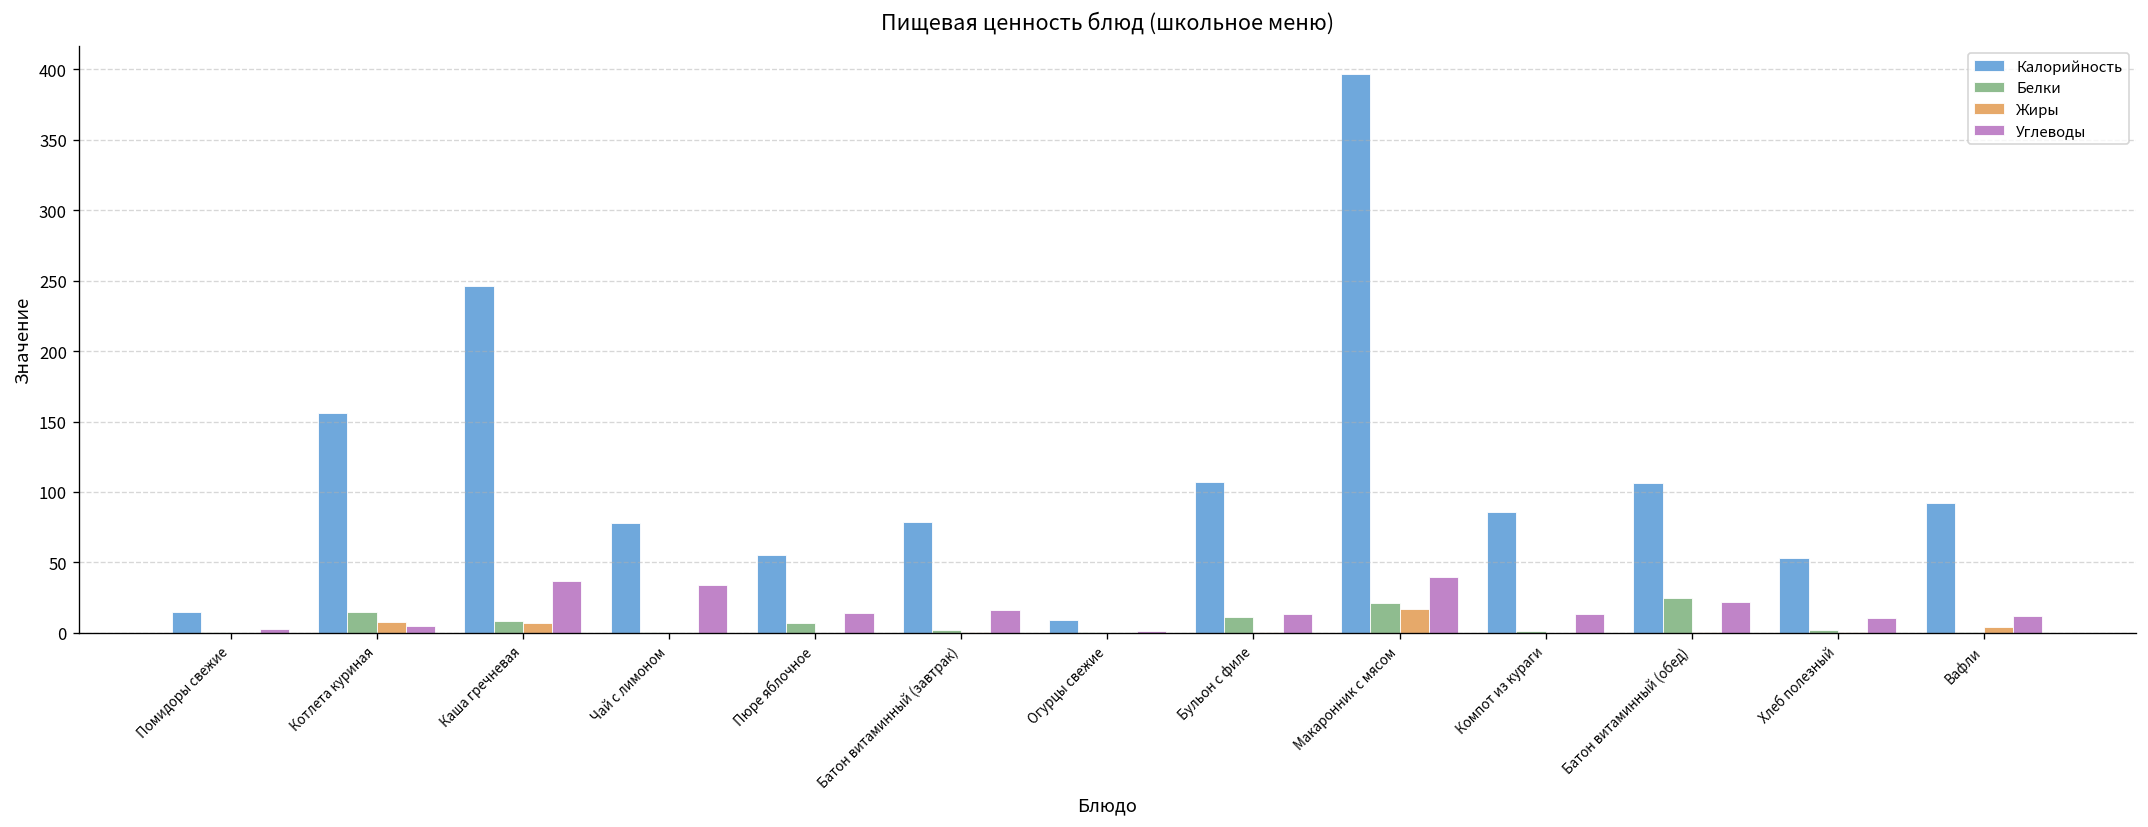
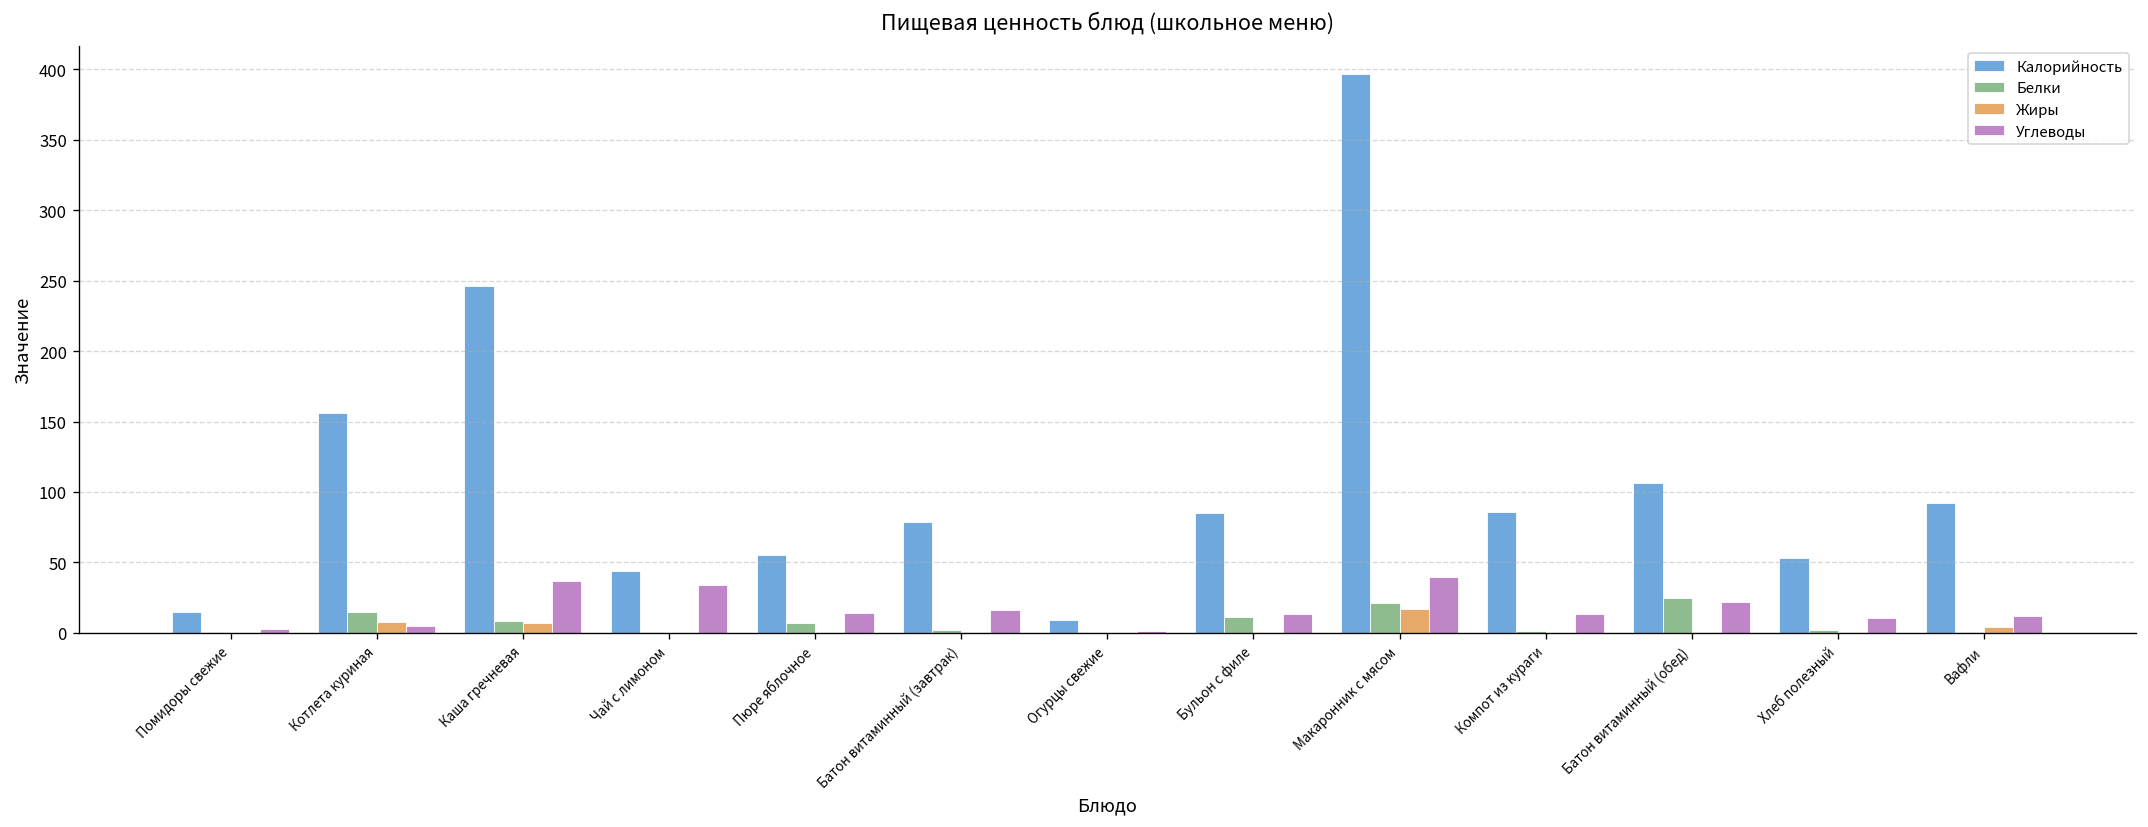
  {
    "Калорийность": {
      "Помидоры свежие": 15,
      "Котлета куриная": 156,
      "Каша гречневая": 246,
-     "Чай с лимоном": 78,
+     "Чай с лимоном": 44,
      "Пюре яблочное": 55,
      "Батон витаминный (завтрак)": 78,
      "Огурцы свежие": 9,
-     "Бульон с филе": 107,
+     "Бульон с филе": 85,
      "Макаронник с мясом": 397,
      "Компот из кураги": 86,
      "Батон витаминный (обед)": 106,
      "Хлеб полезный": 53,
      "Вафли": 92
    },
    "Белки": {
      "Котлета куриная": 15,
      "Каша гречневая": 9,
      "Пюре яблочное": 7,
      "Батон витаминный (завтрак)": 2,
      "Бульон с филе": 11,
      "Макаронник с мясом": 21,
      "Батон витаминный (обед)": 25
    },
    "Жиры": {
      "Котлета куриная": 8,
      "Каша гречневая": 7,
      "Пюре яблочное": 0,
      "Макаронник с мясом": 17,
      "Компот из кураги": 0,
      "Вафли": 5
    },
    "Углеводы": {
      "Помидоры свежие": 3,
      "Котлета куриная": 5,
      "Каша гречневая": 37,
      "Чай с лимоном": 34,
      "Пюре яблочное": 14,
      "Батон витаминный (завтрак)": 16,
      "Бульон с филе": 14,
      "Макаронник с мясом": 40,
      "Компот из кураги": 13,
      "Батон витаминный (обед)": 22,
      "Хлеб полезный": 11,
      "Вафли": 12
    }
  }
